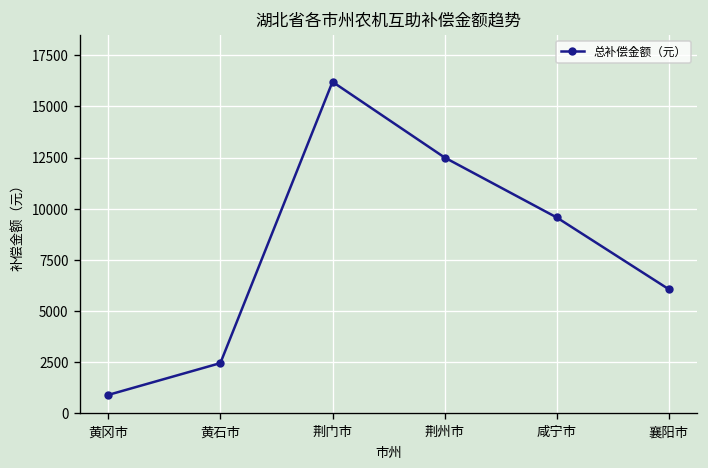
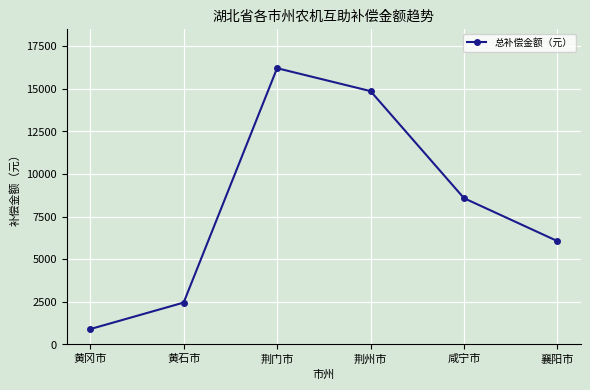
  {
    "黄冈市": 900,
    "黄石市": 2500,
    "荆门市": 16200,
-   "荆州市": 12500,
-   "咸宁市": 9600,
+   "荆州市": 14900,
+   "咸宁市": 8600,
    "襄阳市": 6100
  }
